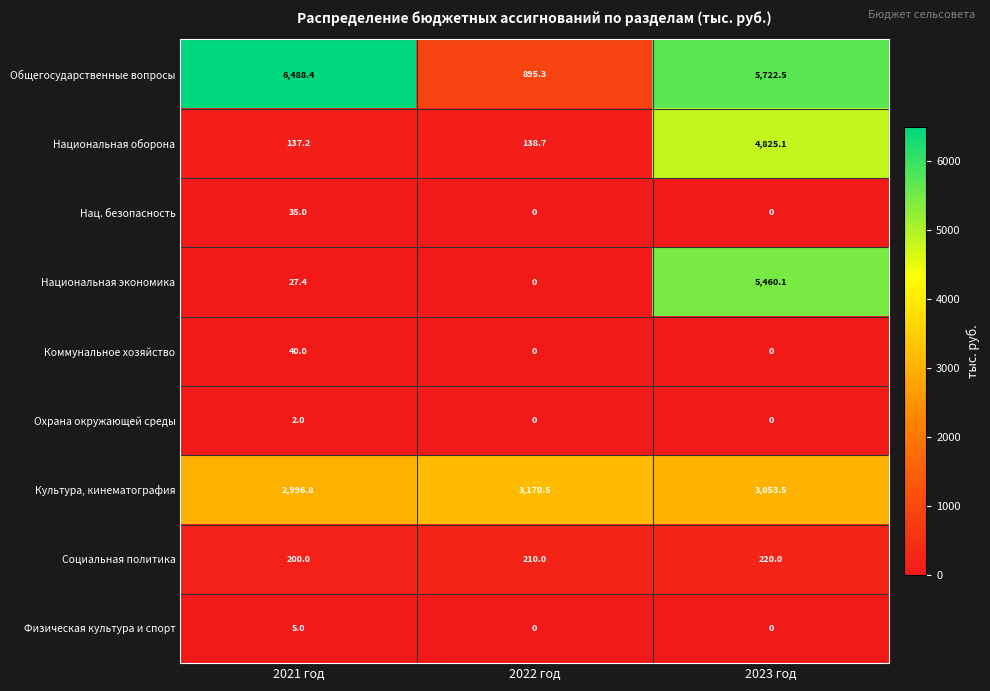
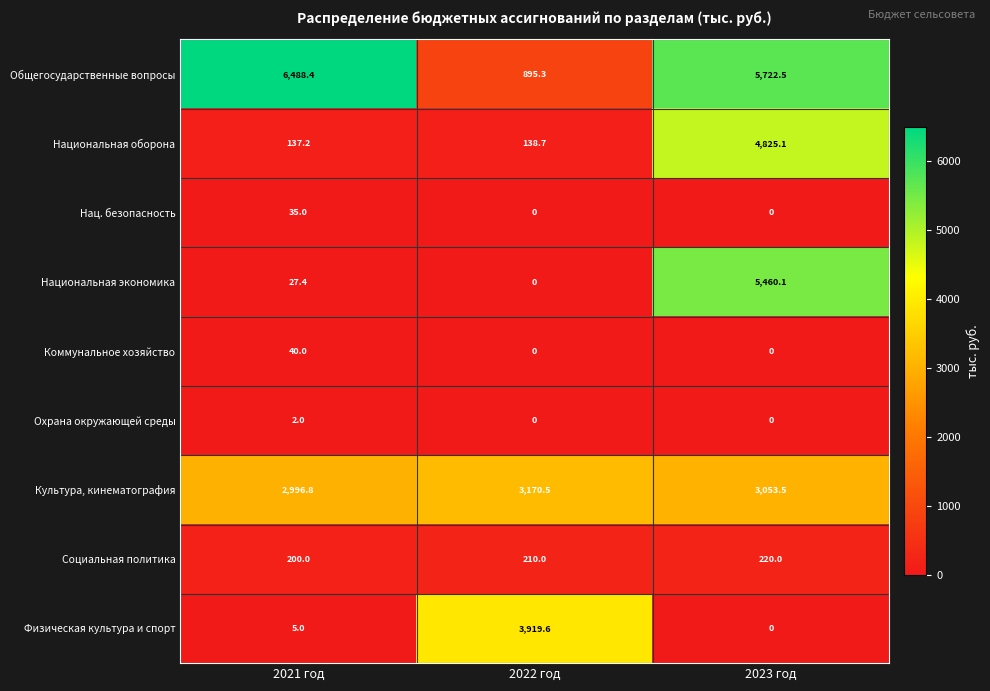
  {
    "Общегосударственные вопросы": {
      "2021 год": "6,488.4",
      "2022 год": "895.3",
      "2023 год": "5,722.5"
    },
    "Национальная оборона": {
      "2021 год": "137.2",
      "2022 год": "138.7",
      "2023 год": "4,825.1"
    },
    "Нац. безопасность": {
      "2021 год": "35.0",
      "2022 год": "0",
      "2023 год": "0"
    },
    "Национальная экономика": {
      "2021 год": "27.4",
      "2022 год": "0",
      "2023 год": "5,460.1"
    },
    "Коммунальное хозяйство": {
      "2021 год": "40.0",
      "2022 год": "0",
      "2023 год": "0"
    },
    "Охрана окружающей среды": {
      "2021 год": "2.0",
      "2022 год": "0",
      "2023 год": "0"
    },
    "Культура, кинематография": {
      "2021 год": "2,996.8",
      "2022 год": "3,170.5",
      "2023 год": "3,053.5"
    },
    "Социальная политика": {
      "2021 год": "200.0",
      "2022 год": "210.0",
      "2023 год": "220.0"
    },
    "Физическая культура и спорт": {
      "2021 год": "5.0",
-     "2022 год": "0",
+     "2022 год": "3,919.6",
      "2023 год": "0"
    }
  }
